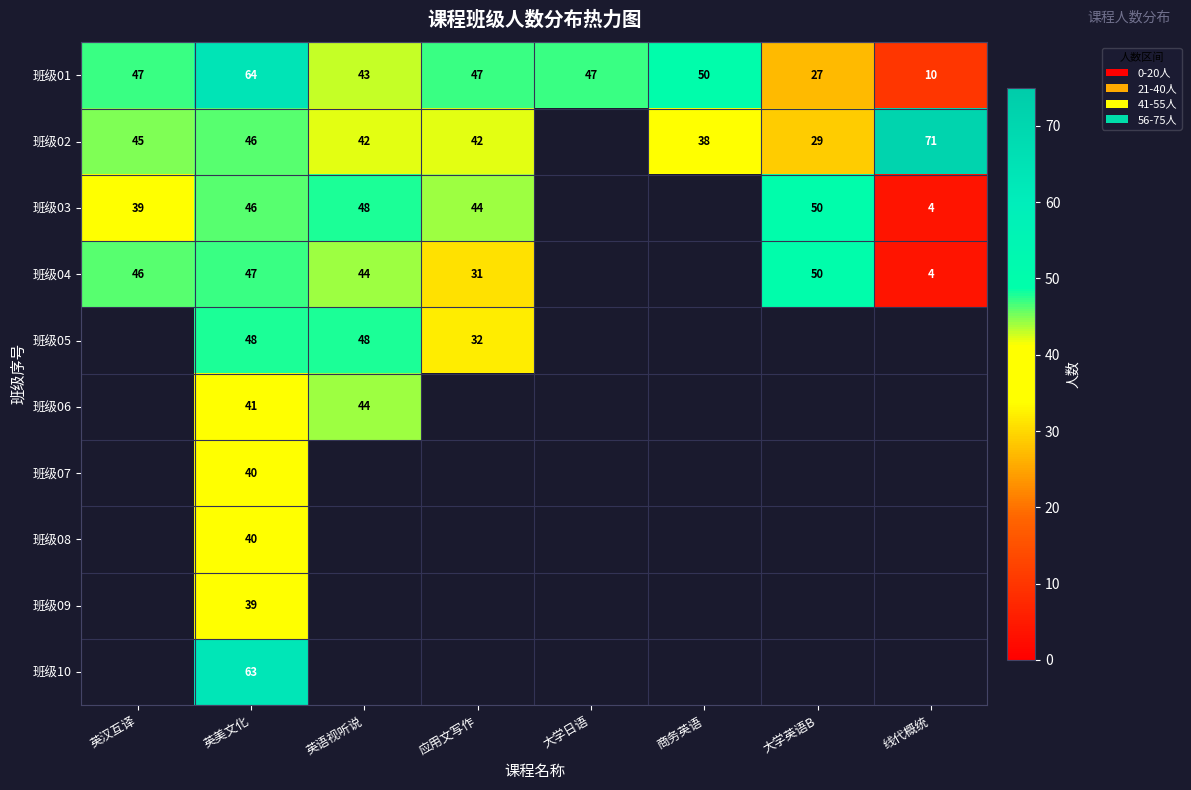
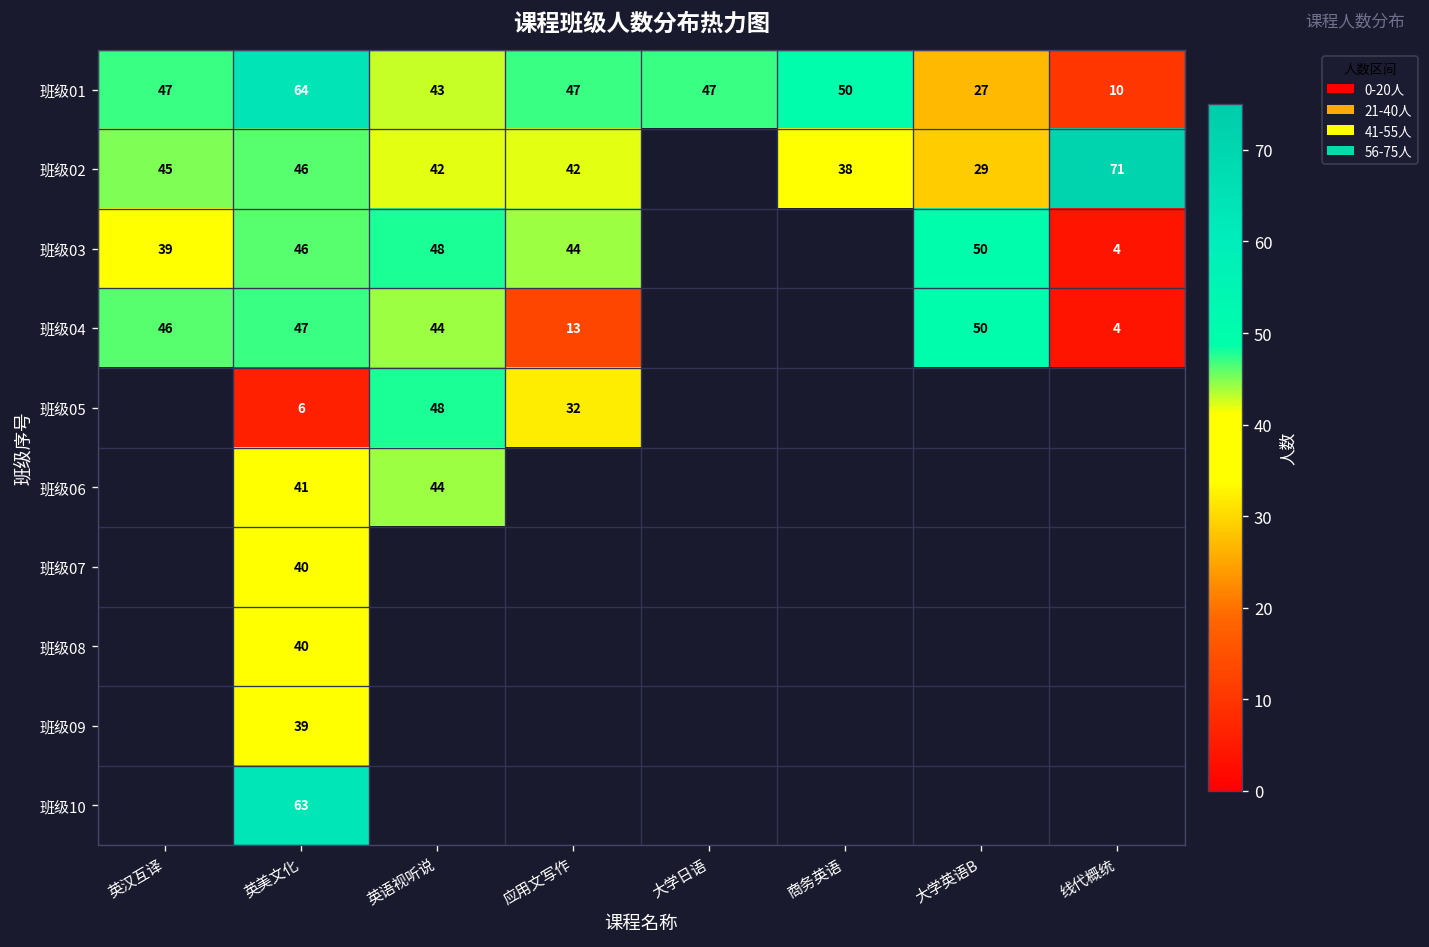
  {
    "班级01": {
      "英汉互译": 47,
      "英美文化": 64,
      "英语视听说": 43,
      "应用文写作": 47,
      "大学日语": 47,
      "商务英语": 50,
      "大学英语B": 27,
      "线代概统": 10
    },
    "班级02": {
      "英汉互译": 45,
      "英美文化": 46,
      "英语视听说": 42,
      "应用文写作": 42,
      "商务英语": 38,
      "大学英语B": 29,
      "线代概统": 71
    },
    "班级03": {
      "英汉互译": 39,
      "英美文化": 46,
      "英语视听说": 48,
      "应用文写作": 44,
      "大学英语B": 50,
      "线代概统": 4
    },
    "班级04": {
      "英汉互译": 46,
      "英美文化": 47,
      "英语视听说": 44,
-     "应用文写作": 31,
+     "应用文写作": 13,
      "大学英语B": 50,
      "线代概统": 4
    },
    "班级05": {
-     "英美文化": 48,
+     "英美文化": 6,
      "英语视听说": 48,
      "应用文写作": 32
    },
    "班级06": {
      "英美文化": 41,
      "英语视听说": 44
    },
    "班级07": {
      "英美文化": 40
    },
    "班级08": {
      "英美文化": 40
    },
    "班级09": {
      "英美文化": 39
    },
    "班级10": {
      "英美文化": 63
    }
  }
